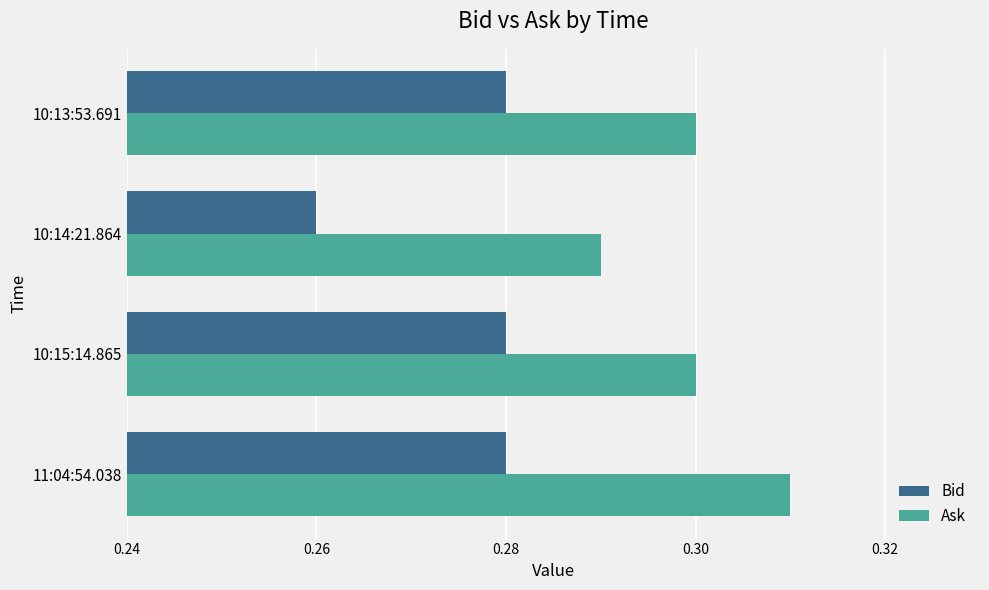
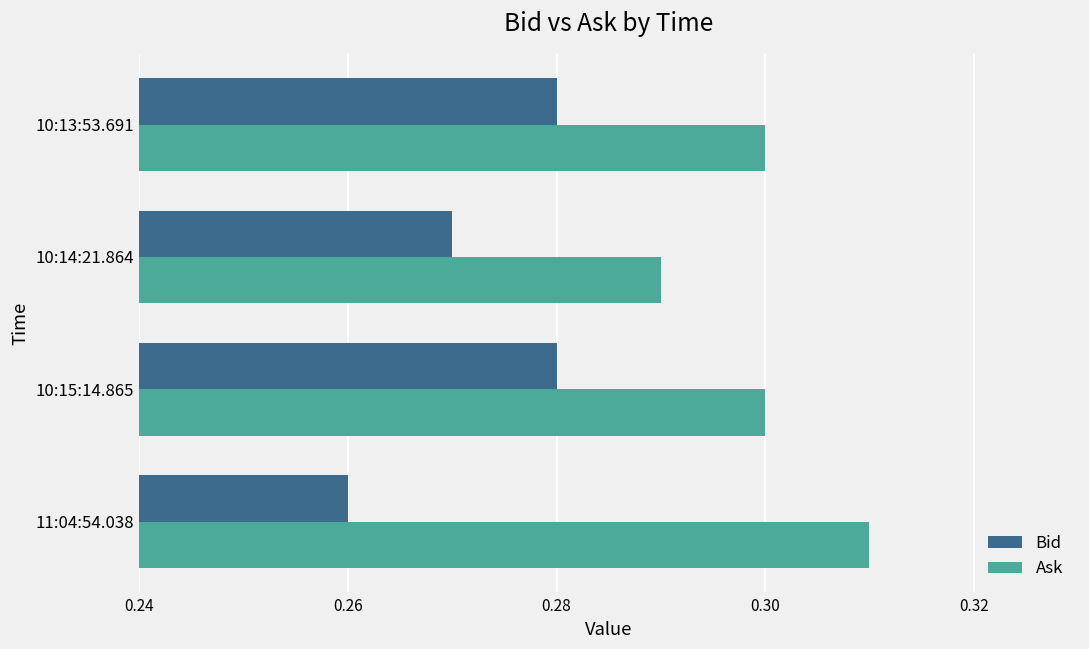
  {
    "Bid": {
      "10:13:53.691": 0.28,
-     "10:14:21.864": 0.26,
+     "10:14:21.864": 0.27,
      "10:15:14.865": 0.28,
-     "11:04:54.038": 0.28
+     "11:04:54.038": 0.26
    },
    "Ask": {
      "10:13:53.691": 0.30,
      "10:14:21.864": 0.29,
      "10:15:14.865": 0.30,
      "11:04:54.038": 0.31
    }
  }
